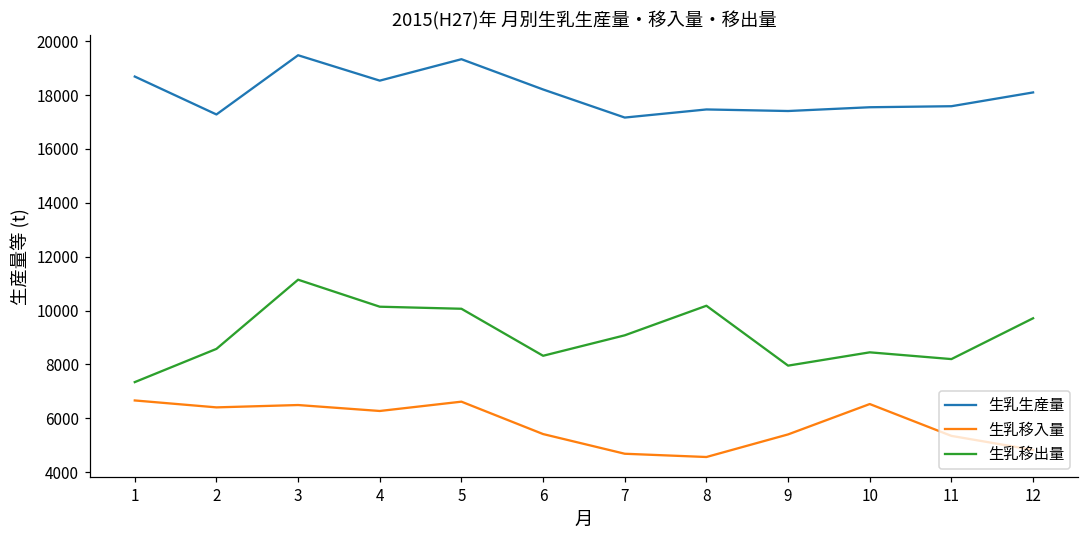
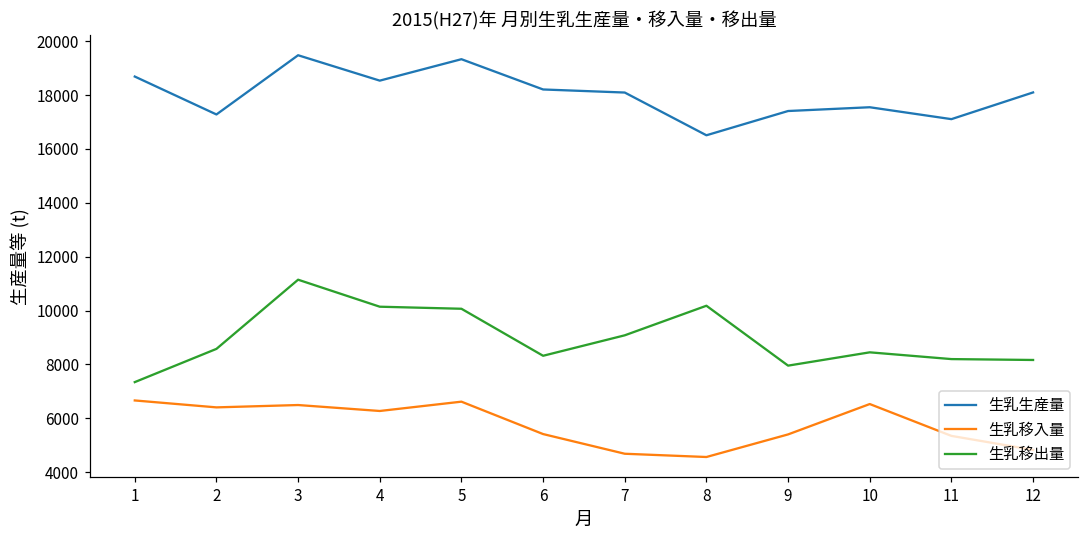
  {
    "生乳生産量": {
      "1": 18700,
      "2": 17300,
      "3": 19500,
      "4": 18500,
      "5": 19300,
      "6": 18200,
-     "7": 17200,
-     "8": 17500,
+     "7": 18100,
+     "8": 16500,
      "9": 17400,
      "10": 17500,
-     "11": 17600,
+     "11": 17100,
      "12": 18100
    },
    "生乳移入量": {
      "1": 6700,
      "2": 6400,
      "3": 6500,
      "4": 6300,
      "5": 6600,
      "6": 5400,
      "7": 4700,
      "8": 4600,
      "9": 5400,
      "10": 6500
    },
    "生乳移出量": {
      "1": 7300,
      "2": 8600,
      "3": 11100,
      "4": 10100,
      "5": 10100,
      "6": 8300,
      "7": 9100,
      "8": 10200,
      "9": 8000,
      "10": 8400,
      "11": 8200,
-     "12": 9700
+     "12": 8200
    }
  }
